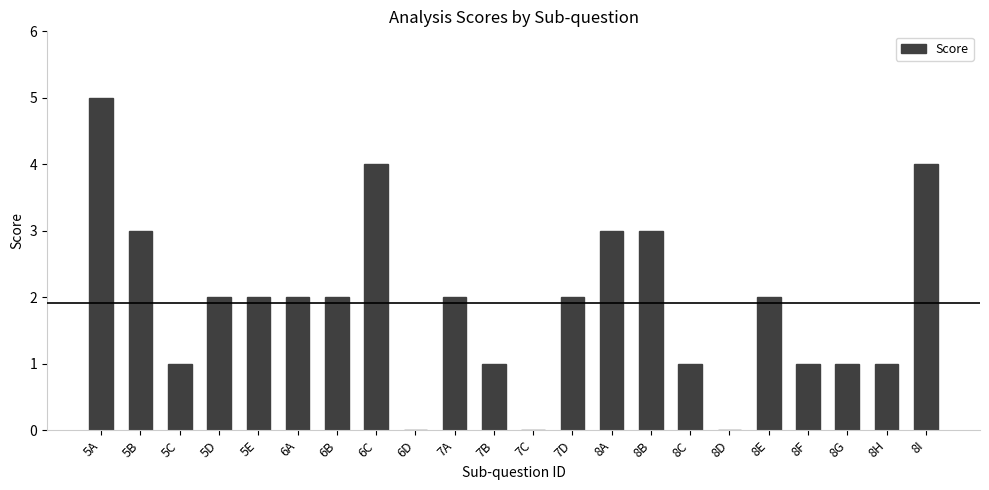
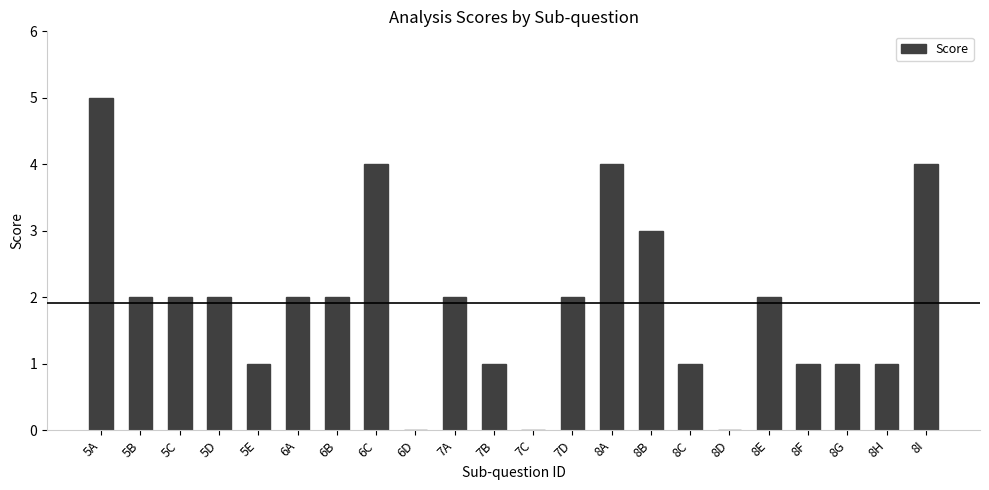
  {
    "5A": 5,
-   "5B": 3,
-   "5C": 1,
+   "5B": 2,
+   "5C": 2,
    "5D": 2,
-   "5E": 2,
+   "5E": 1,
    "6A": 2,
    "6B": 2,
    "6C": 4,
    "6D": 0,
    "7A": 2,
    "7B": 1,
    "7C": 0,
    "7D": 2,
-   "8A": 3,
+   "8A": 4,
    "8B": 3,
    "8C": 1,
    "8D": 0,
    "8E": 2,
    "8F": 1,
    "8G": 1,
    "8H": 1,
    "8I": 4
  }
